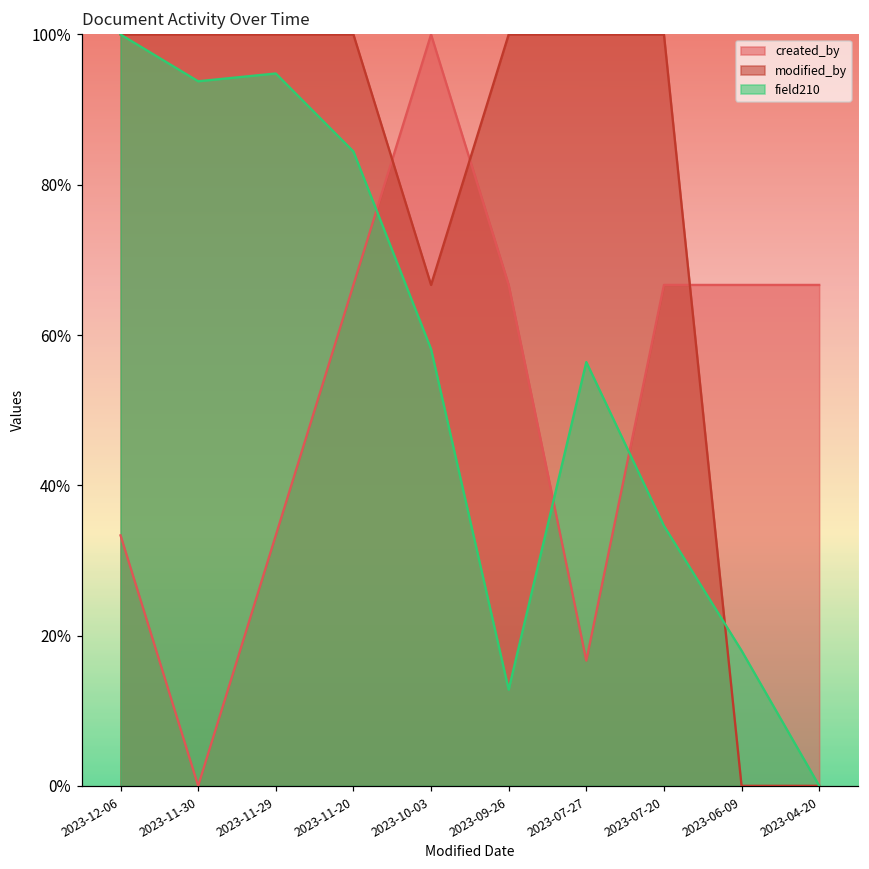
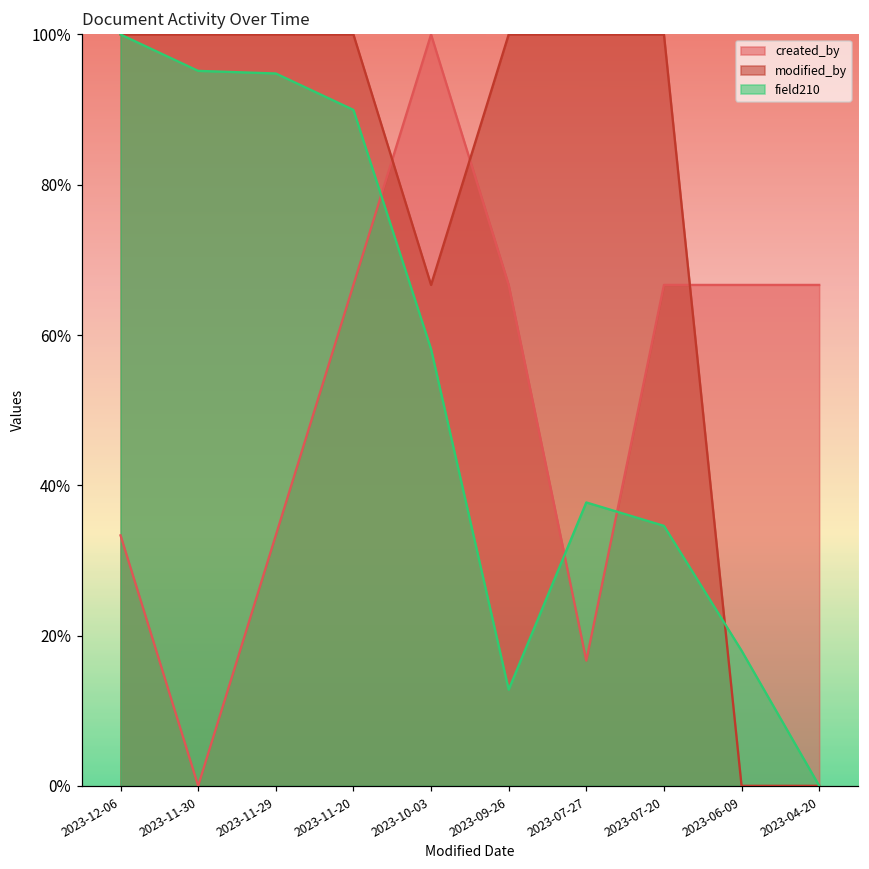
  {
    "field210": {
-     "2023-11-30": "94%",
+     "2023-11-30": "95%",
      "2023-11-29": "95%",
-     "2023-11-20": "84%",
+     "2023-11-20": "90%",
      "2023-10-03": "58%",
      "2023-09-26": "13%",
-     "2023-07-27": "56%",
+     "2023-07-27": "38%",
      "2023-07-20": "35%",
      "2023-06-09": "18%"
    }
  }
